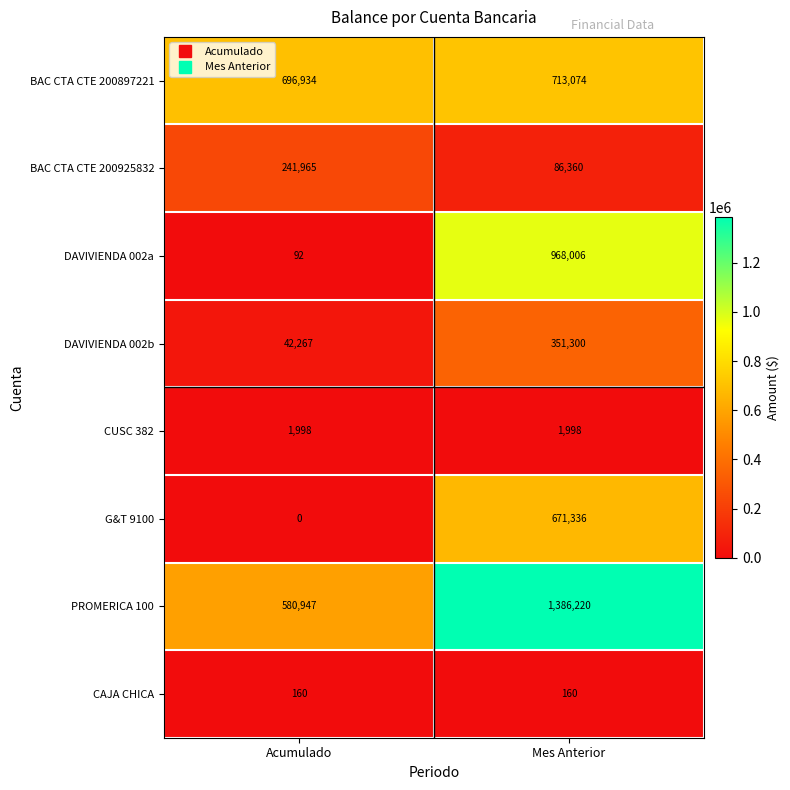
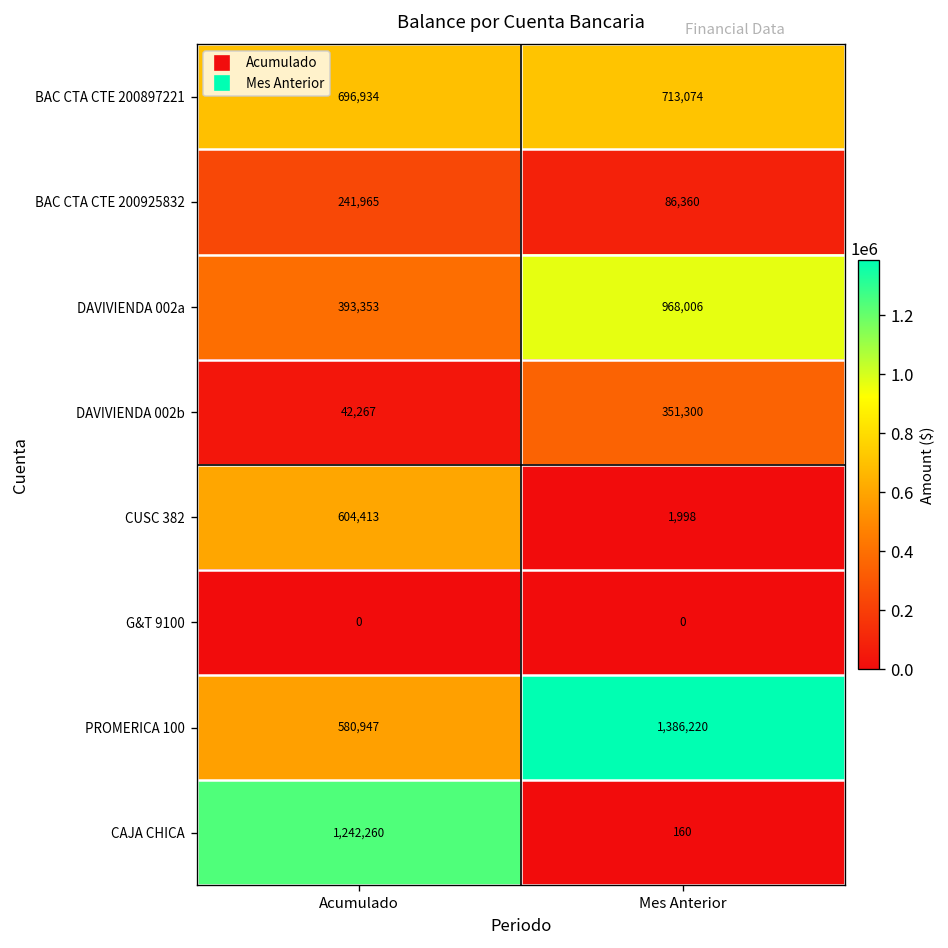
  {
    "BAC CTA CTE 200897221": {
      "Acumulado": "696,934",
      "Mes Anterior": "713,074"
    },
    "BAC CTA CTE 200925832": {
      "Acumulado": "241,965",
      "Mes Anterior": "86,360"
    },
    "DAVIVIENDA 002a": {
-     "Acumulado": "92",
+     "Acumulado": "393,353",
      "Mes Anterior": "968,006"
    },
    "DAVIVIENDA 002b": {
      "Acumulado": "42,267",
      "Mes Anterior": "351,300"
    },
    "CUSC 382": {
-     "Acumulado": "1,998",
+     "Acumulado": "604,413",
      "Mes Anterior": "1,998"
    },
    "G&T 9100": {
      "Acumulado": "0",
-     "Mes Anterior": "671,336"
+     "Mes Anterior": "0"
    },
    "PROMERICA 100": {
      "Acumulado": "580,947",
      "Mes Anterior": "1,386,220"
    },
    "CAJA CHICA": {
-     "Acumulado": "160",
+     "Acumulado": "1,242,260",
      "Mes Anterior": "160"
    }
  }
